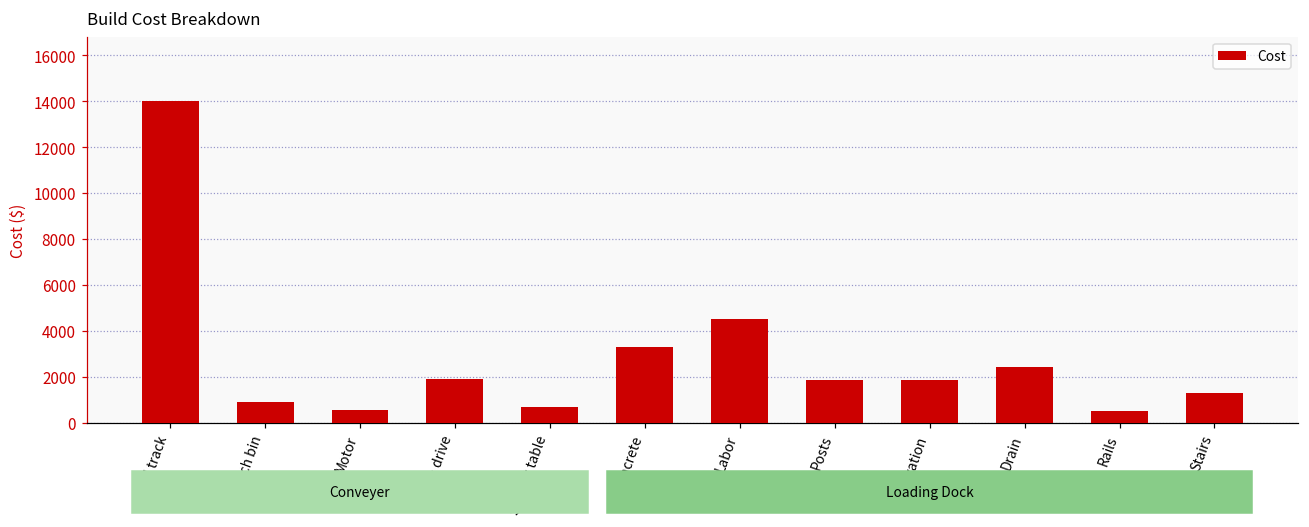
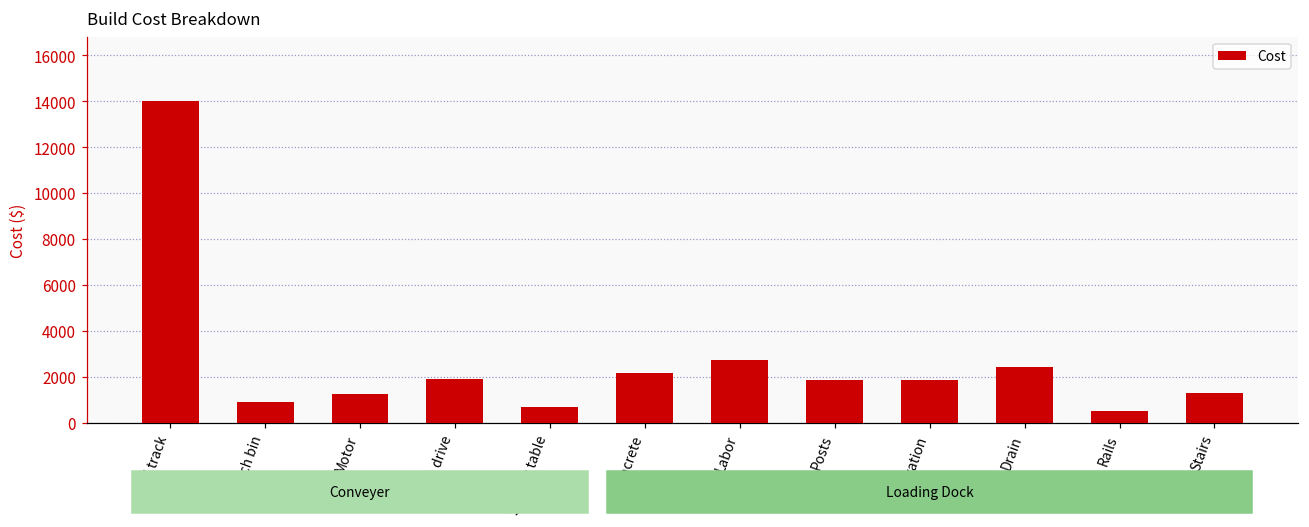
  {
    "350' track": 14000,
    "Catch bin": 900,
-   "Motor": 600,
+   "Motor": 1200,
    "Chain drive": 1900,
    "Sorting table": 700,
-   "Concrete": 3300,
-   "Labor": 4500,
+   "Concrete": 2200,
+   "Labor": 2700,
    "Posts": 1900,
    "Excavation": 1900,
    "Drain": 2400,
    "Rails": 500,
    "Stairs": 1300
  }
